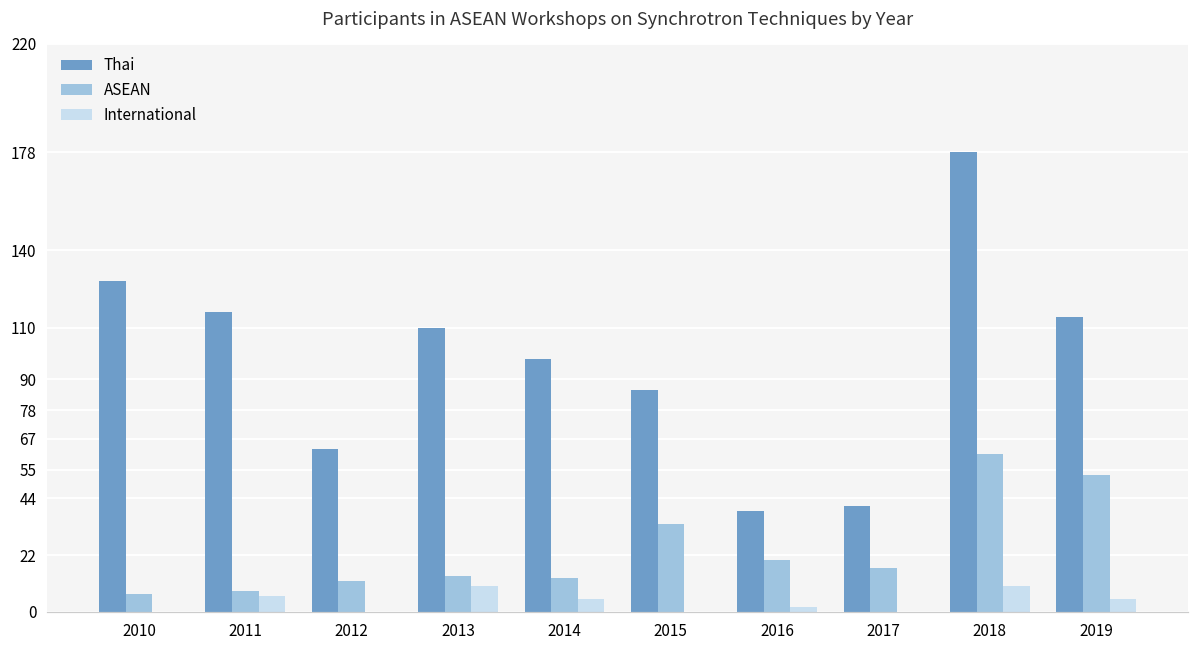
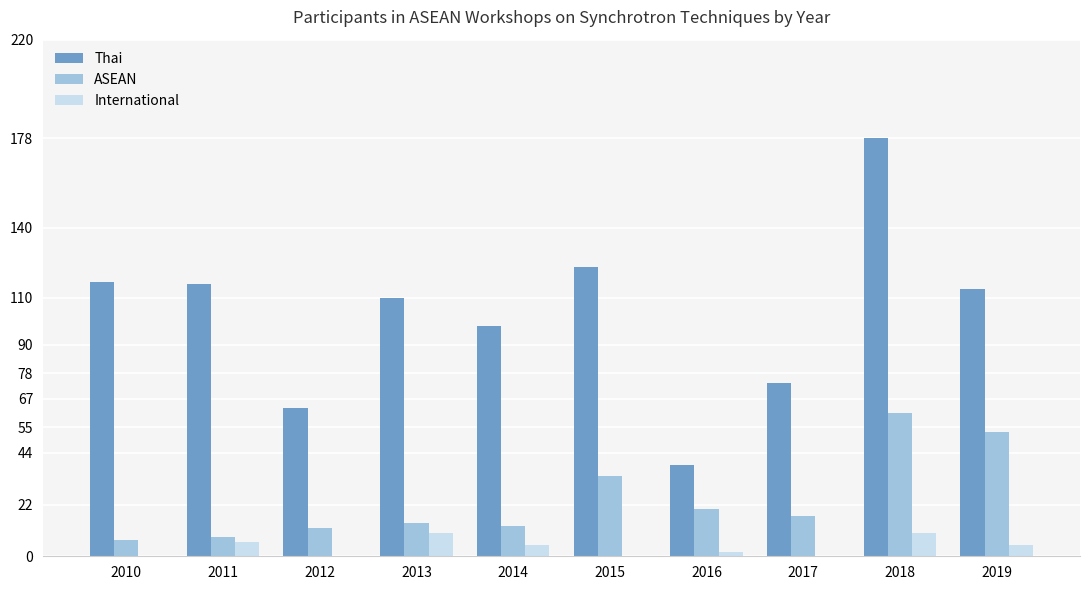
  {
    "Thai": {
-     "2010": 128,
+     "2010": 117,
      "2011": 116,
      "2012": 63,
      "2013": 110,
      "2014": 98,
-     "2015": 86,
+     "2015": 123,
      "2016": 39,
-     "2017": 41,
+     "2017": 74,
      "2018": 178,
      "2019": 114
    }
  }
